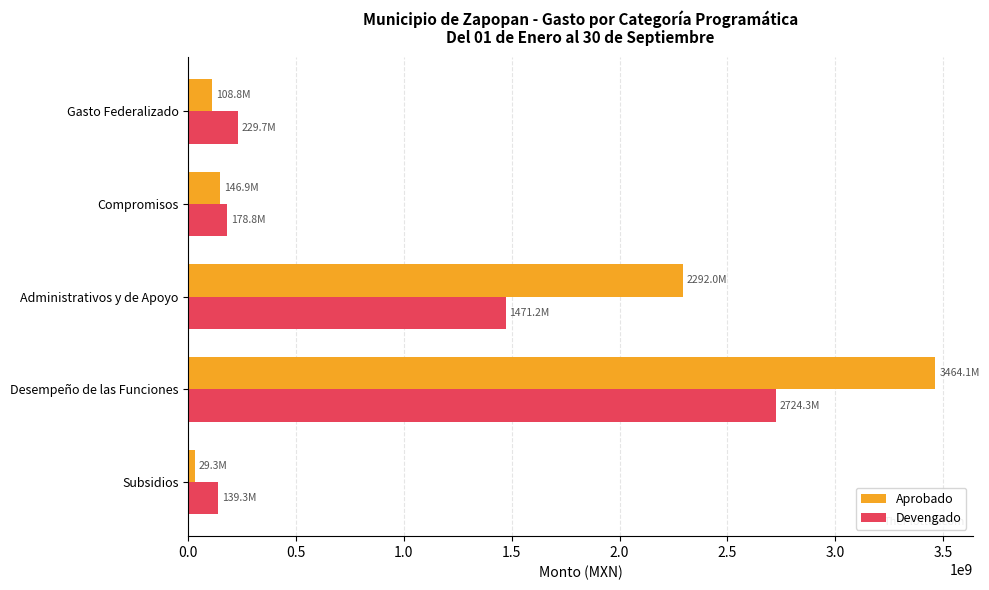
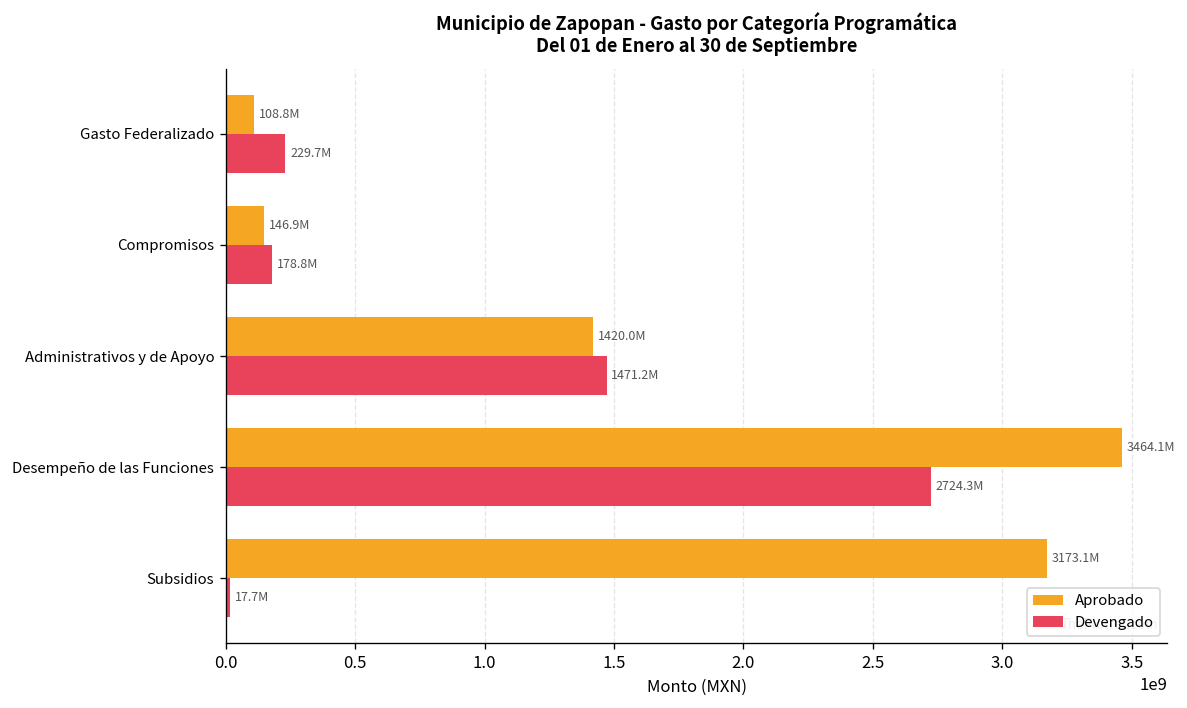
  {
    "Aprobado": {
      "Gasto Federalizado": "108.8M",
      "Compromisos": "146.9M",
-     "Administrativos y de Apoyo": "2292.0M",
+     "Administrativos y de Apoyo": "1420.0M",
      "Desempeño de las Funciones": "3464.1M",
-     "Subsidios": "29.3M"
+     "Subsidios": "3173.1M"
    },
    "Devengado": {
      "Gasto Federalizado": "229.7M",
      "Compromisos": "178.8M",
      "Administrativos y de Apoyo": "1471.2M",
      "Desempeño de las Funciones": "2724.3M",
-     "Subsidios": "139.3M"
+     "Subsidios": "17.7M"
    }
  }
